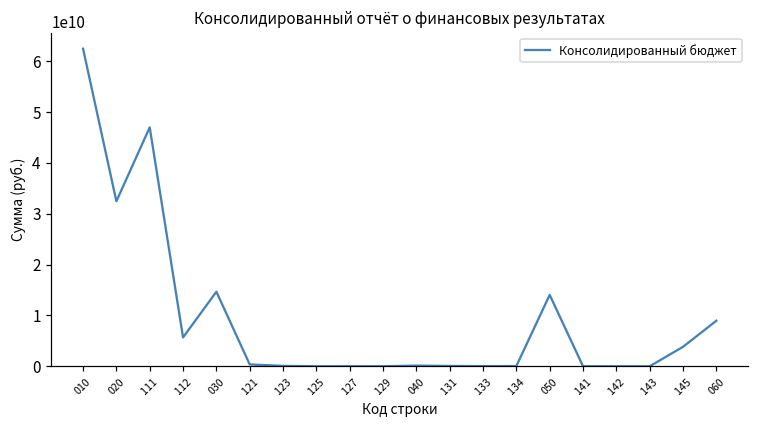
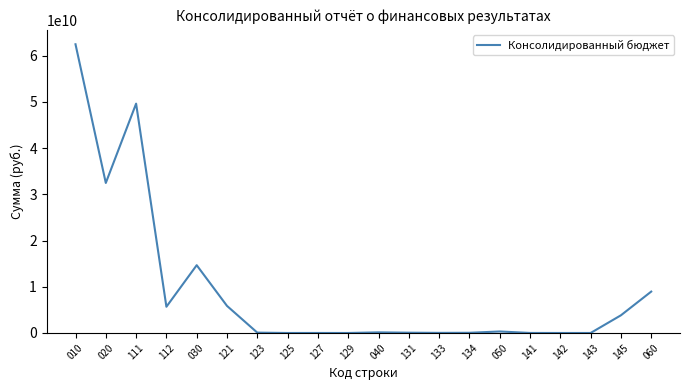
  {
    "010": 62000000000,
    "020": 32000000000,
-   "111": 47000000000,
+   "111": 50000000000,
    "112": 6000000000,
    "030": 15000000000,
-   "121": 0,
+   "121": 6000000000,
    "123": 0,
    "125": 0,
    "127": 0,
    "129": 0,
    "040": 0,
    "131": 0,
    "133": 0,
    "134": 0,
-   "050": 14000000000,
+   "050": 0,
    "141": 0,
    "142": 0,
    "143": 0,
    "145": 4000000000,
    "060": 9000000000
  }
